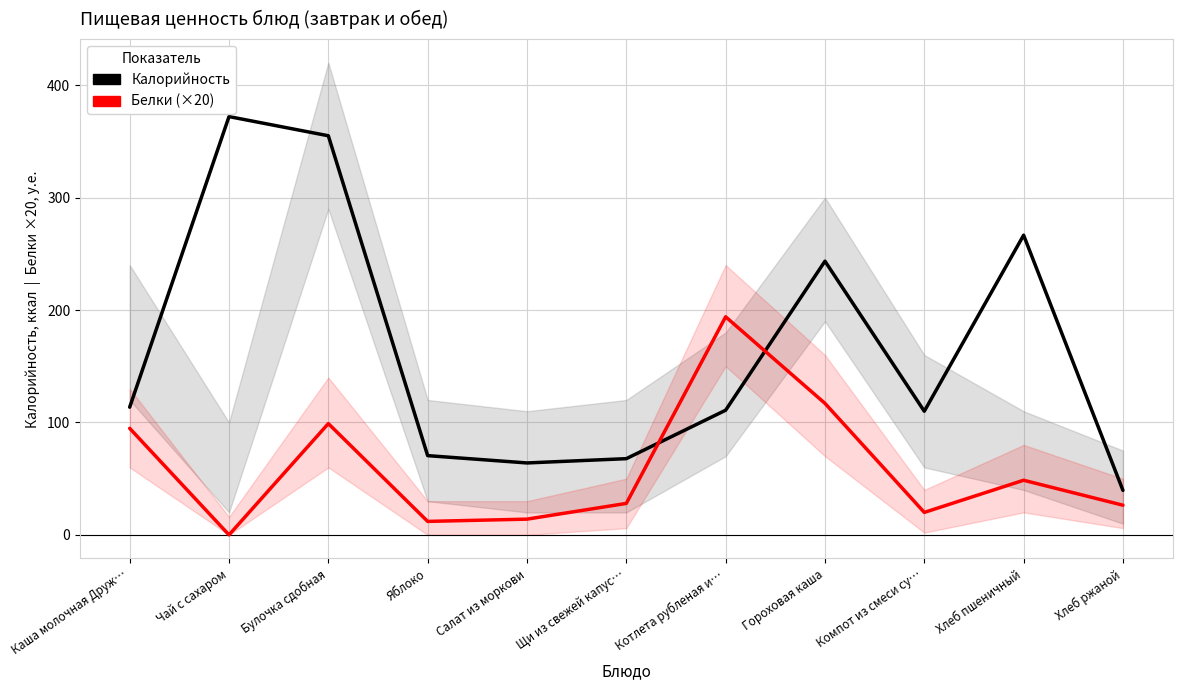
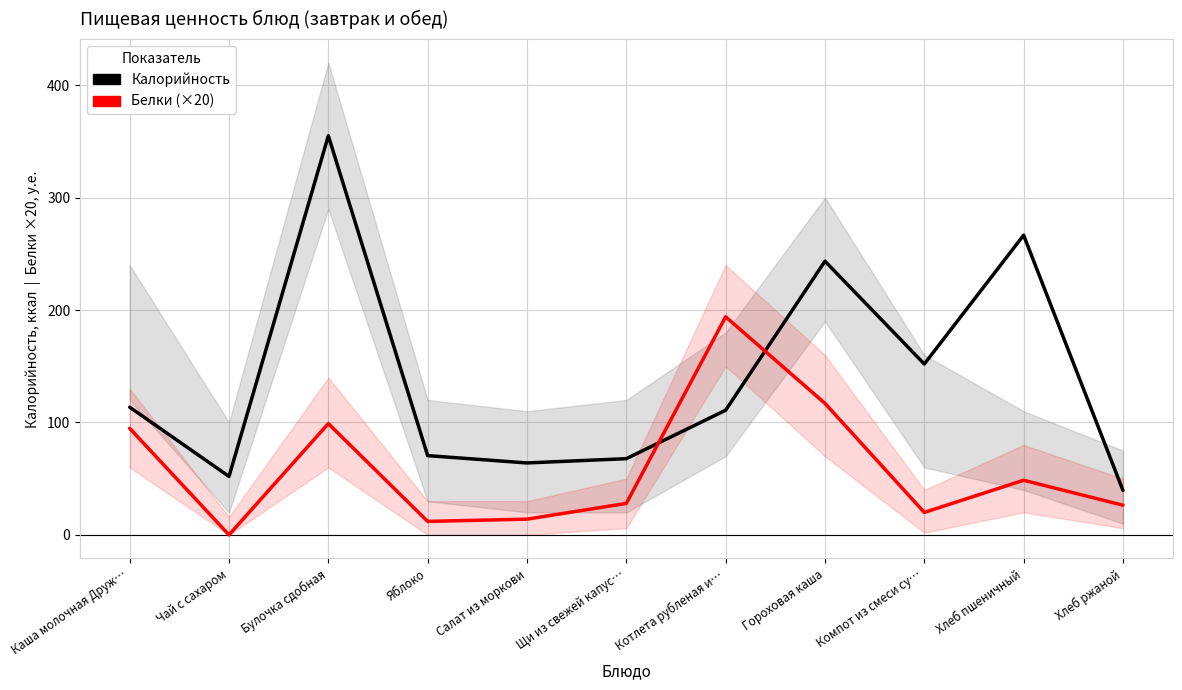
  {
    "Калорийность": {
      "Каша молочная Друж…": 114,
-     "Чай с сахаром": 372,
+     "Чай с сахаром": 52,
      "Булочка сдобная": 355,
      "Яблоко": 71,
      "Салат из моркови": 64,
      "Щи из свежей капус…": 68,
      "Котлета рубленая и…": 111,
      "Гороховая каша": 243,
-     "Компот из смеси су…": 110,
+     "Компот из смеси су…": 152,
      "Хлеб пшеничный": 267,
      "Хлеб ржаной": 40
    }
  }
